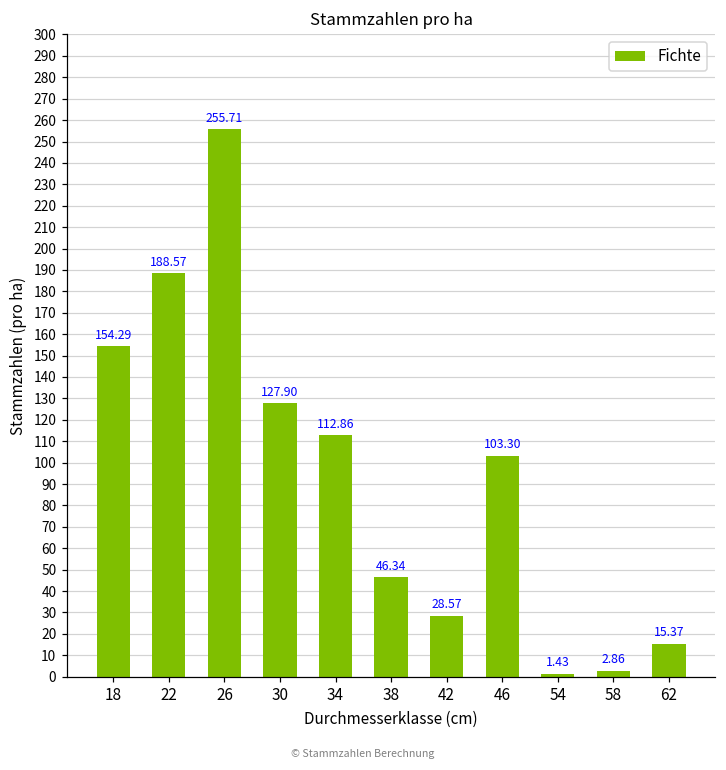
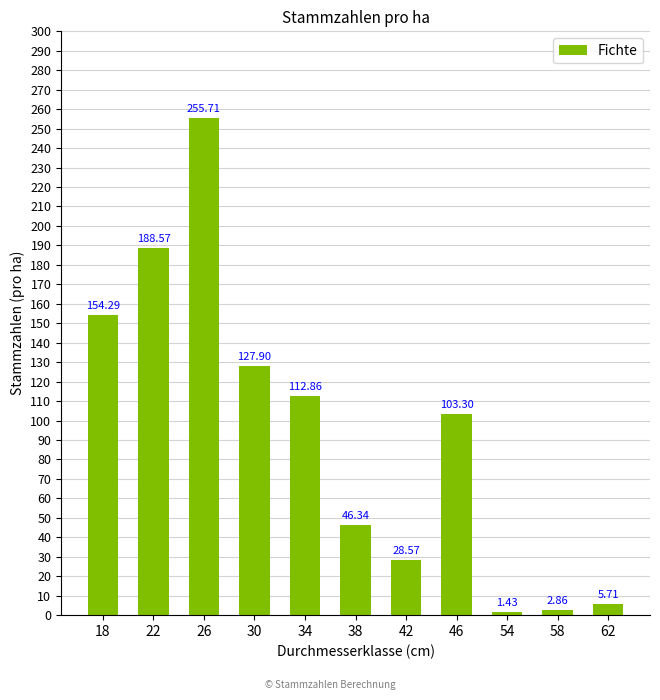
  {
    "18": 154.29,
    "22": 188.57,
    "26": 255.71,
    "30": 127.90,
    "34": 112.86,
    "38": 46.34,
    "42": 28.57,
    "46": 103.30,
    "54": 1.43,
    "58": 2.86,
-   "62": 15.37
+   "62": 5.71
  }
